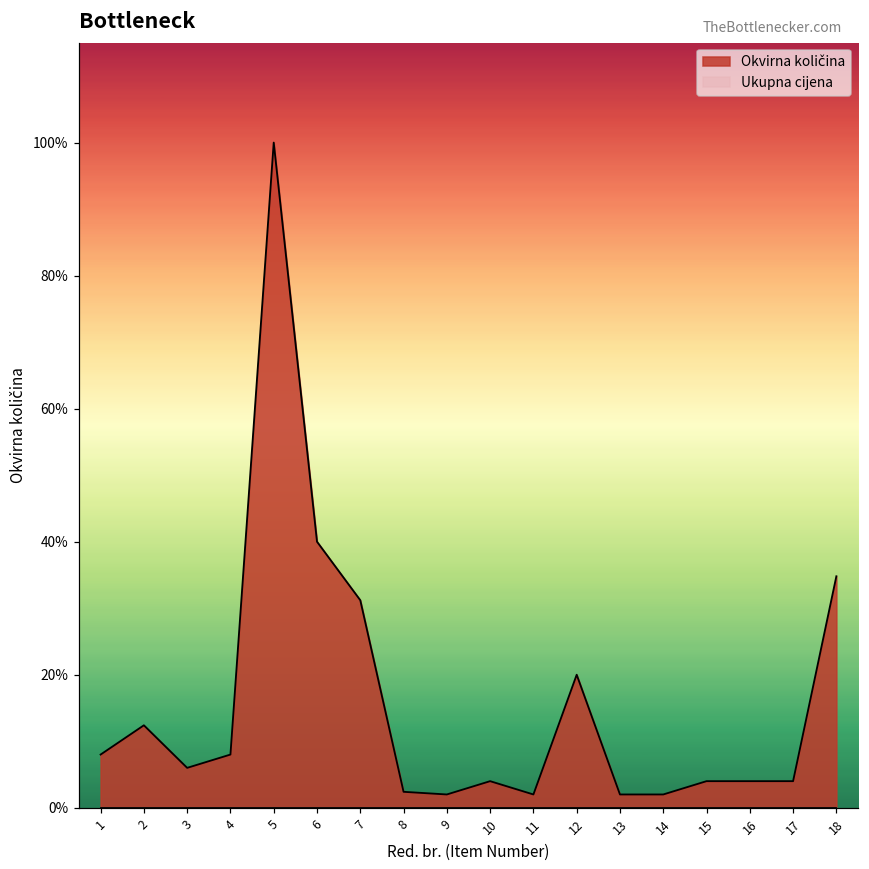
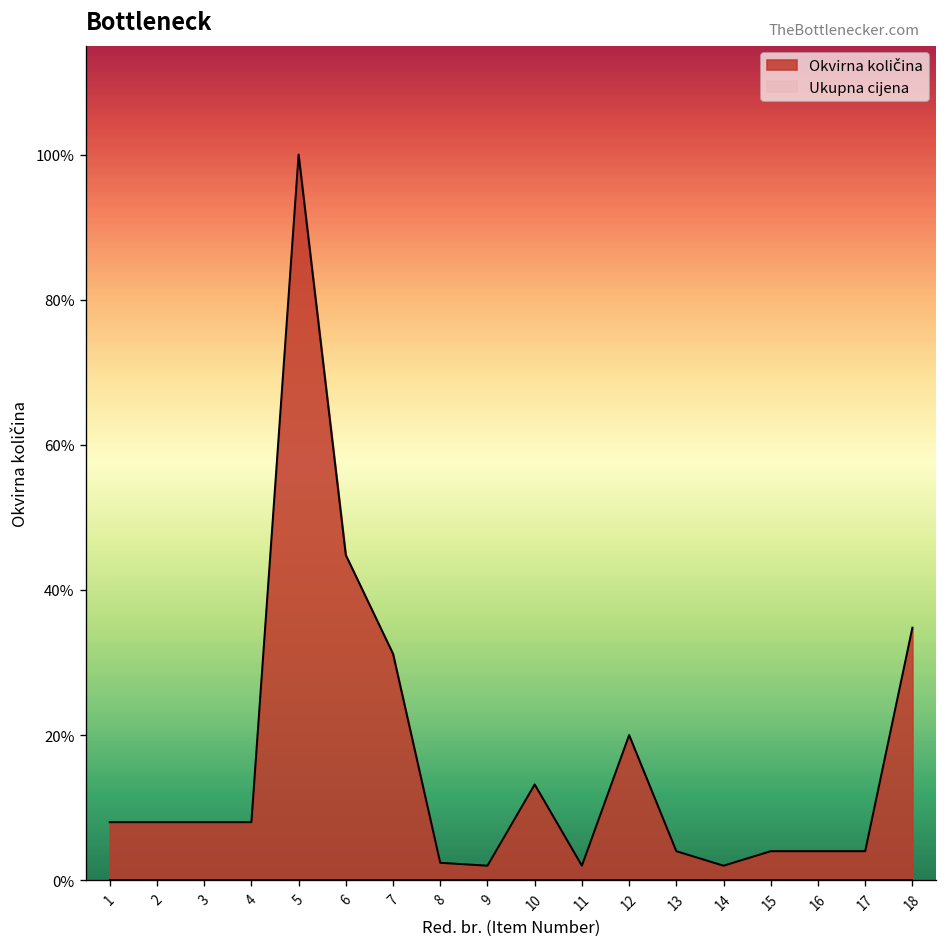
  {
    "Okvirna količina": {
      "1": "8%",
-     "2": "12%",
-     "3": "6%",
+     "2": "8%",
+     "3": "8%",
      "4": "8%",
      "5": "100%",
-     "6": "40%",
+     "6": "45%",
      "7": "31%",
      "8": "2%",
      "9": "2%",
-     "10": "4%",
+     "10": "13%",
      "11": "2%",
      "12": "20%",
-     "13": "2%",
+     "13": "4%",
      "14": "2%",
      "15": "4%",
      "16": "4%",
      "17": "4%",
      "18": "35%"
    },
    "Ukupna cijena": {
      "1": "0%",
      "2": "0%",
      "3": "0%",
      "4": "0%",
      "5": "0%",
      "6": "0%",
      "7": "0%",
      "8": "0%",
      "9": "0%",
      "10": "0%",
      "11": "0%",
      "12": "0%",
      "13": "0%",
      "14": "0%",
      "15": "0%",
      "16": "0%",
      "17": "0%",
      "18": "0%"
    }
  }
